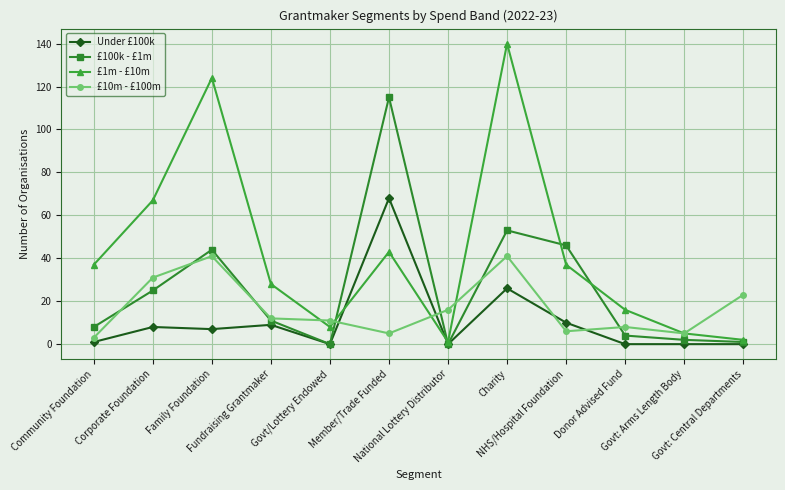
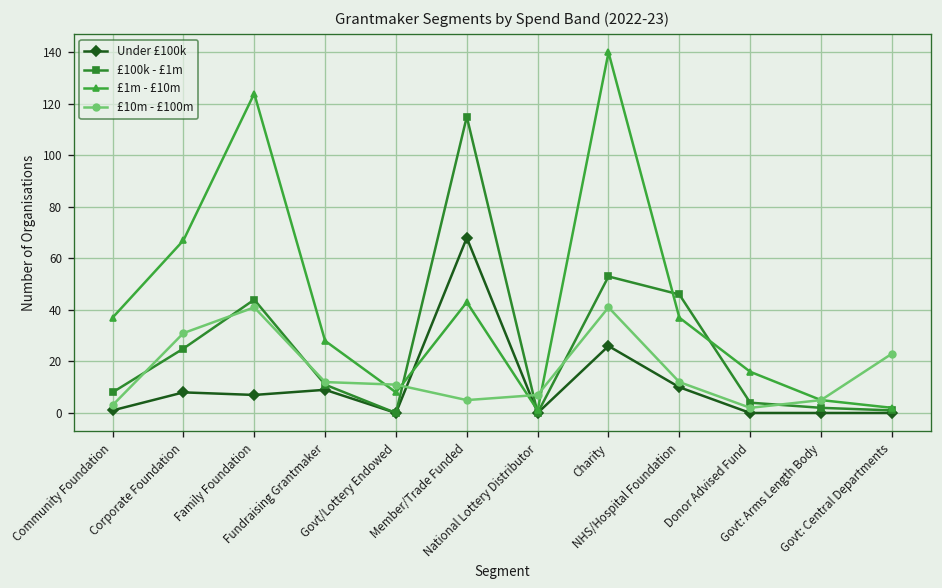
  {
    "£10m - £100m": {
      "Community Foundation": 3,
      "Corporate Foundation": 31,
      "Family Foundation": 41,
      "Govt/Lottery Endowed": 11,
      "Member/Trade Funded": 5,
-     "National Lottery Distributor": 16,
+     "National Lottery Distributor": 7,
      "Charity": 41,
-     "NHS/Hospital Foundation": 6,
-     "Donor Advised Fund": 8,
+     "NHS/Hospital Foundation": 12,
+     "Donor Advised Fund": 2,
      "Govt: Central Departments": 23
    }
  }
